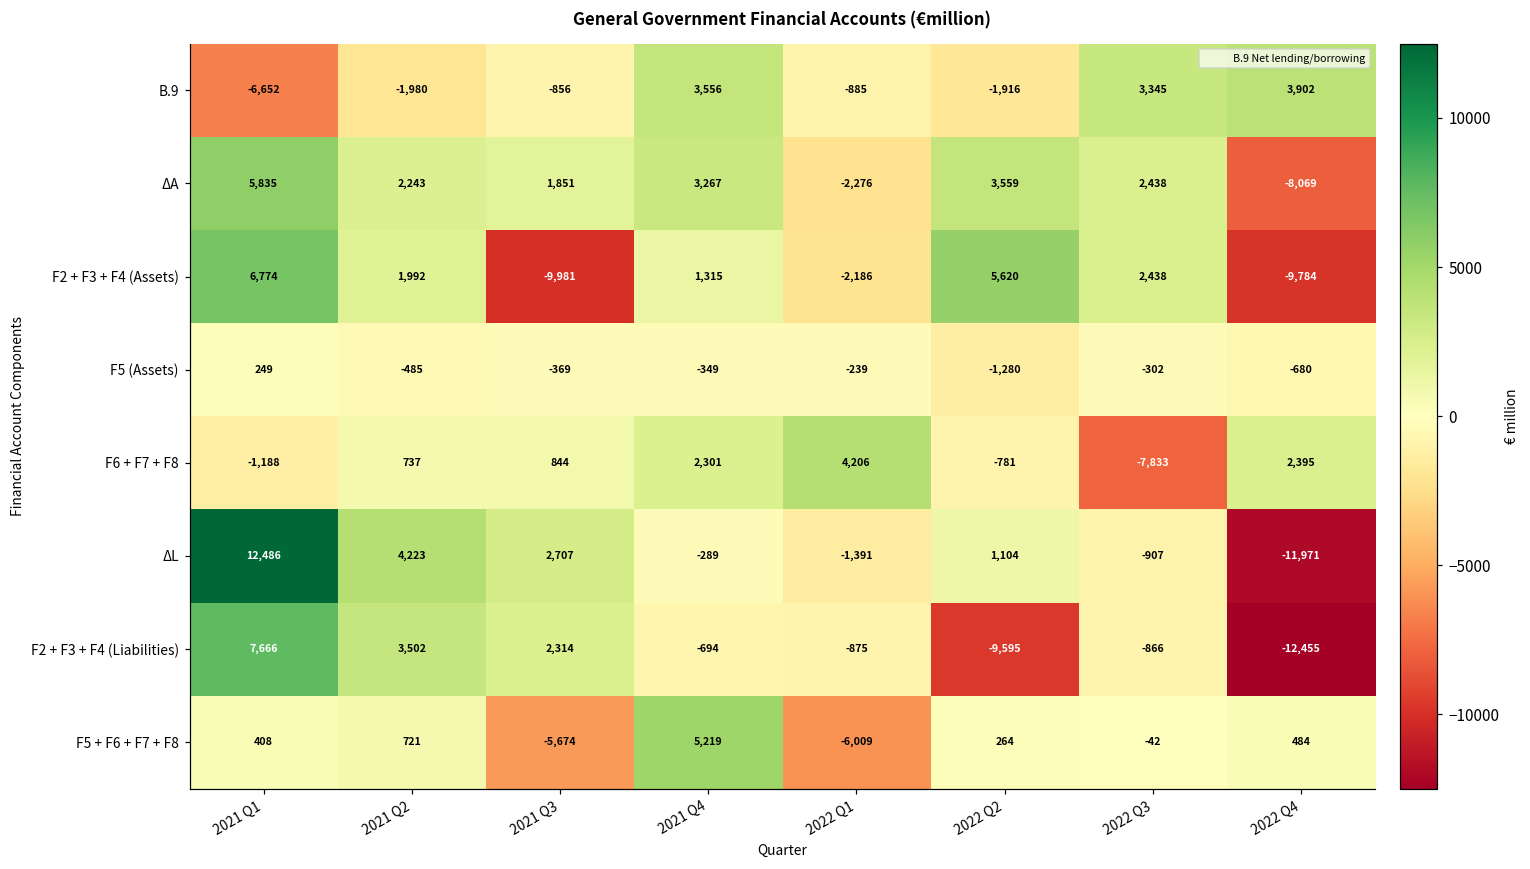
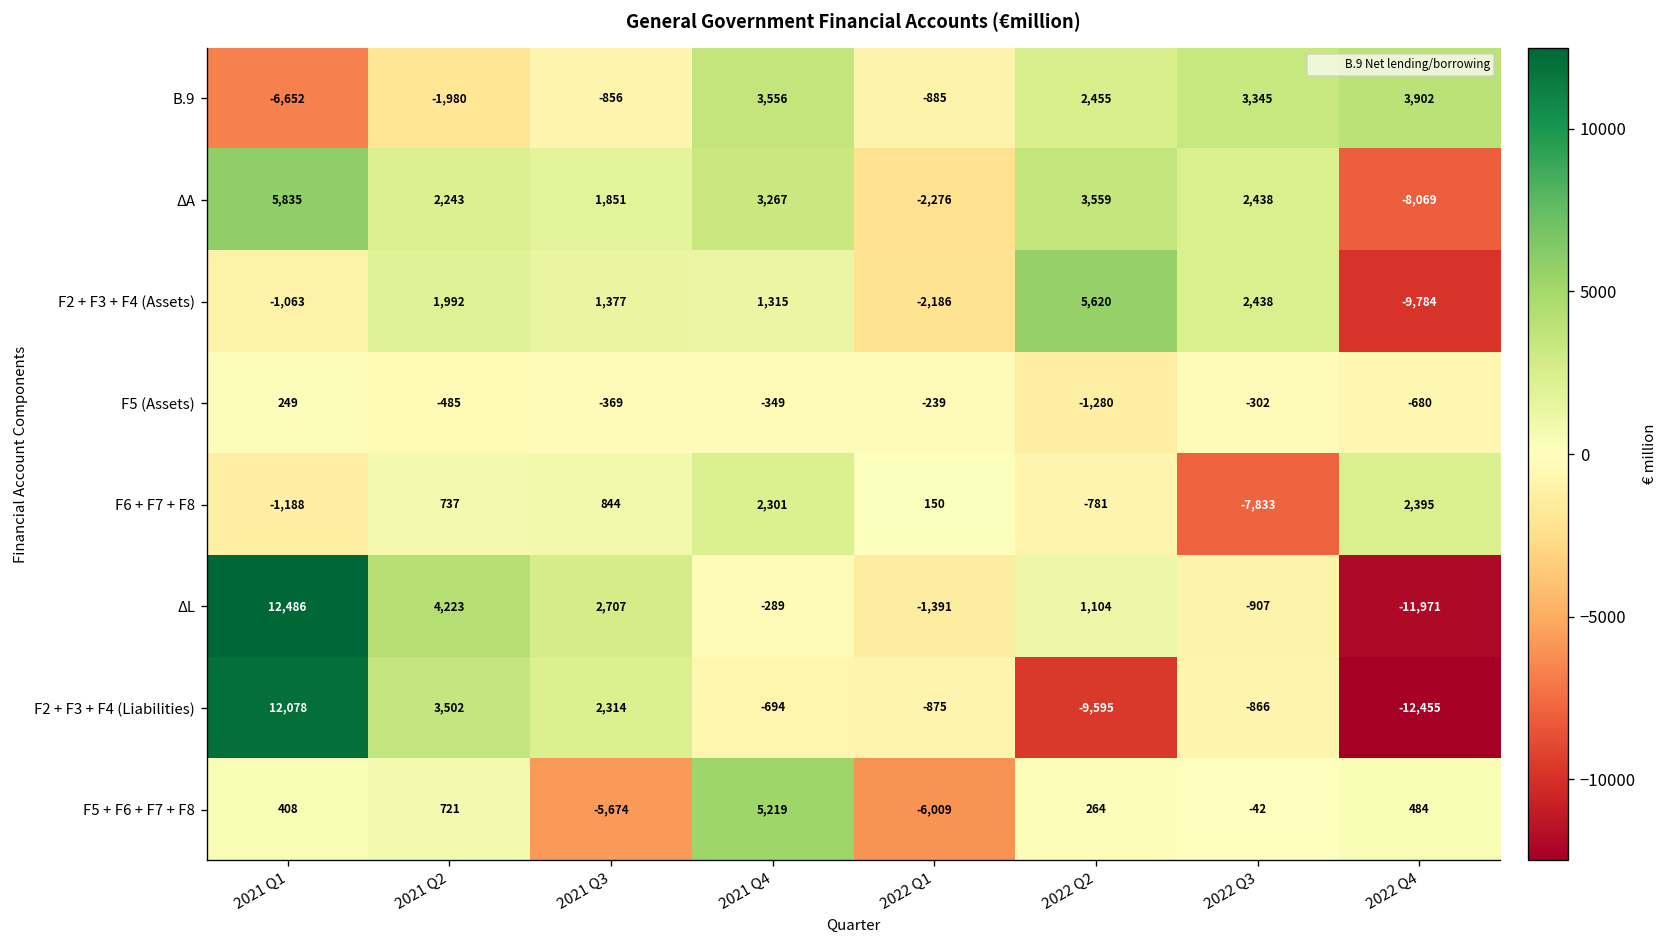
  {
    "B.9": {
      "2021 Q1": "-6,652",
      "2021 Q2": "-1,980",
      "2021 Q3": "-856",
      "2021 Q4": "3,556",
      "2022 Q1": "-885",
-     "2022 Q2": "-1,916",
+     "2022 Q2": "2,455",
      "2022 Q3": "3,345",
      "2022 Q4": "3,902"
    },
    "ΔA": {
      "2021 Q1": "5,835",
      "2021 Q2": "2,243",
      "2021 Q3": "1,851",
      "2021 Q4": "3,267",
      "2022 Q1": "-2,276",
      "2022 Q2": "3,559",
      "2022 Q3": "2,438",
      "2022 Q4": "-8,069"
    },
    "F2 + F3 + F4 (Assets)": {
-     "2021 Q1": "6,774",
+     "2021 Q1": "-1,063",
      "2021 Q2": "1,992",
-     "2021 Q3": "-9,981",
+     "2021 Q3": "1,377",
      "2021 Q4": "1,315",
      "2022 Q1": "-2,186",
      "2022 Q2": "5,620",
      "2022 Q3": "2,438",
      "2022 Q4": "-9,784"
    },
    "F5 (Assets)": {
      "2021 Q1": "249",
      "2021 Q2": "-485",
      "2021 Q3": "-369",
      "2021 Q4": "-349",
      "2022 Q1": "-239",
      "2022 Q2": "-1,280",
      "2022 Q3": "-302",
      "2022 Q4": "-680"
    },
    "F6 + F7 + F8": {
      "2021 Q1": "-1,188",
      "2021 Q2": "737",
      "2021 Q3": "844",
      "2021 Q4": "2,301",
-     "2022 Q1": "4,206",
+     "2022 Q1": "150",
      "2022 Q2": "-781",
      "2022 Q3": "-7,833",
      "2022 Q4": "2,395"
    },
    "ΔL": {
      "2021 Q1": "12,486",
      "2021 Q2": "4,223",
      "2021 Q3": "2,707",
      "2021 Q4": "-289",
      "2022 Q1": "-1,391",
      "2022 Q2": "1,104",
      "2022 Q3": "-907",
      "2022 Q4": "-11,971"
    },
    "F2 + F3 + F4 (Liabilities)": {
-     "2021 Q1": "7,666",
+     "2021 Q1": "12,078",
      "2021 Q2": "3,502",
      "2021 Q3": "2,314",
      "2021 Q4": "-694",
      "2022 Q1": "-875",
      "2022 Q2": "-9,595",
      "2022 Q3": "-866",
      "2022 Q4": "-12,455"
    },
    "F5 + F6 + F7 + F8": {
      "2021 Q1": "408",
      "2021 Q2": "721",
      "2021 Q3": "-5,674",
      "2021 Q4": "5,219",
      "2022 Q1": "-6,009",
      "2022 Q2": "264",
      "2022 Q3": "-42",
      "2022 Q4": "484"
    }
  }
